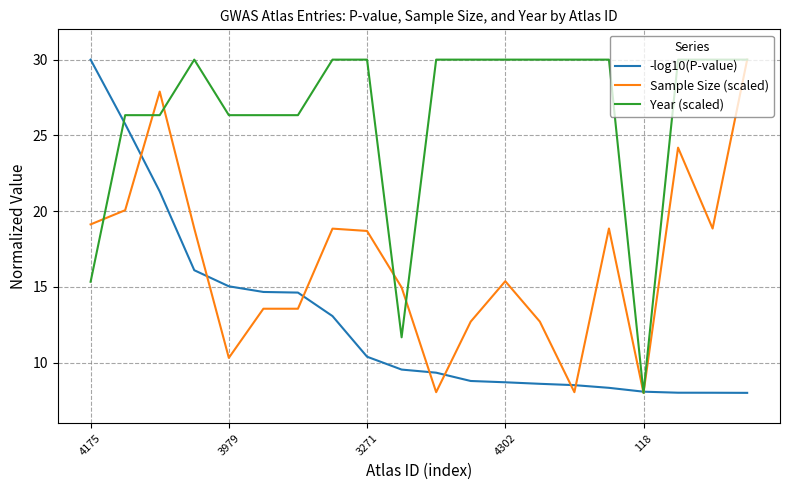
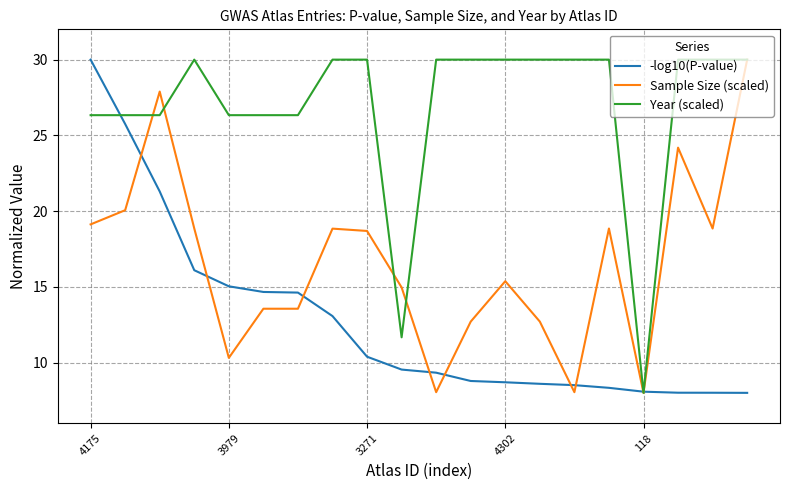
  {
    "-log10(P-value)": {
      "4175": 30.0,
      "3979": 15.0,
      "3271": 10.4,
      "4302": 8.7
    },
    "Sample Size (scaled)": {
      "4175": 19.1,
      "3979": 10.3,
      "3271": 18.7,
      "4302": 15.4
    },
    "Year (scaled)": {
-     "4175": 15.3,
+     "4175": 26.3,
      "3979": 26.3,
      "3271": 30.0,
      "4302": 30.0
    }
  }
